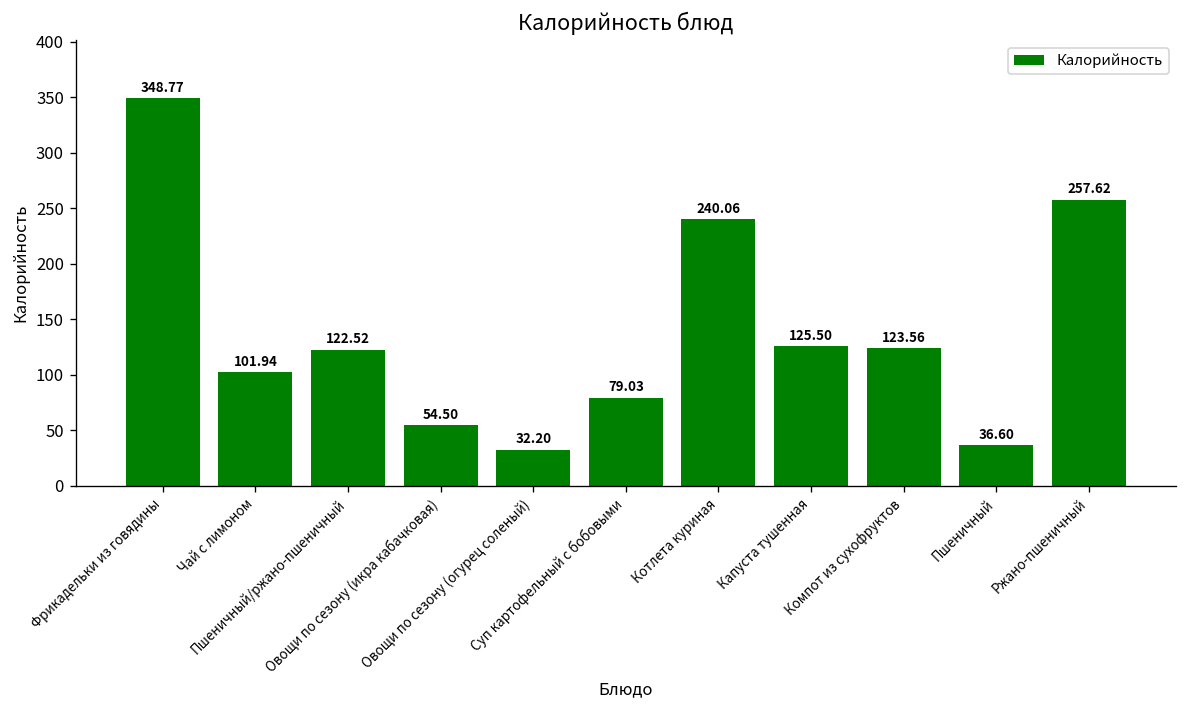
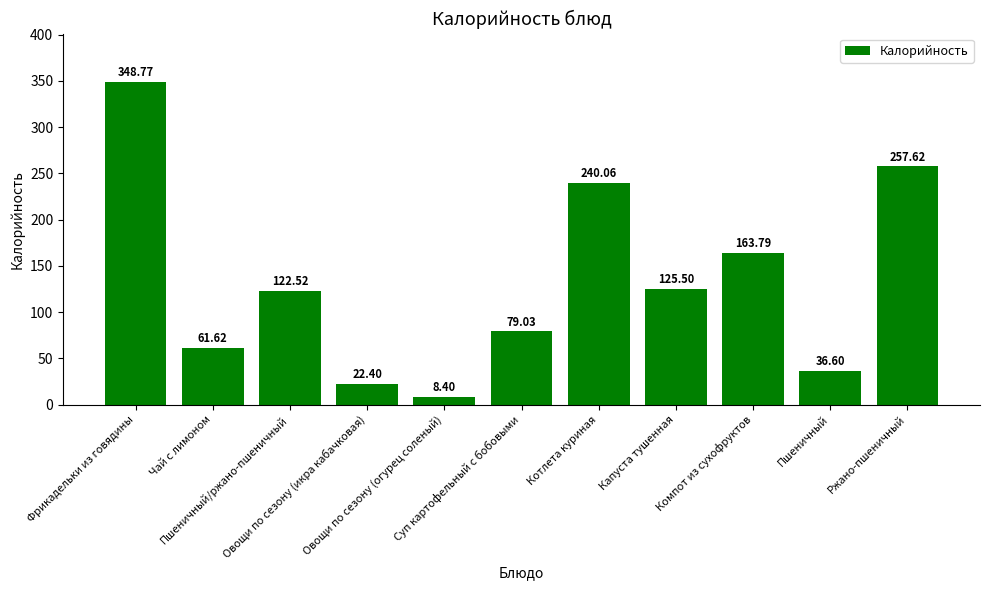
  {
    "Фрикадельки из говядины": 348.77,
-   "Чай с лимоном": 101.94,
+   "Чай с лимоном": 61.62,
    "Пшеничный/ржано-пшеничный": 122.52,
-   "Овощи по сезону (икра кабачковая)": 54.50,
-   "Овощи по сезону (огурец соленый)": 32.20,
+   "Овощи по сезону (икра кабачковая)": 22.40,
+   "Овощи по сезону (огурец соленый)": 8.40,
    "Суп картофельный с бобовыми": 79.03,
    "Котлета куриная": 240.06,
    "Капуста тушенная": 125.50,
-   "Компот из сухофруктов": 123.56,
+   "Компот из сухофруктов": 163.79,
    "Пшеничный": 36.60,
    "Ржано-пшеничный": 257.62
  }
